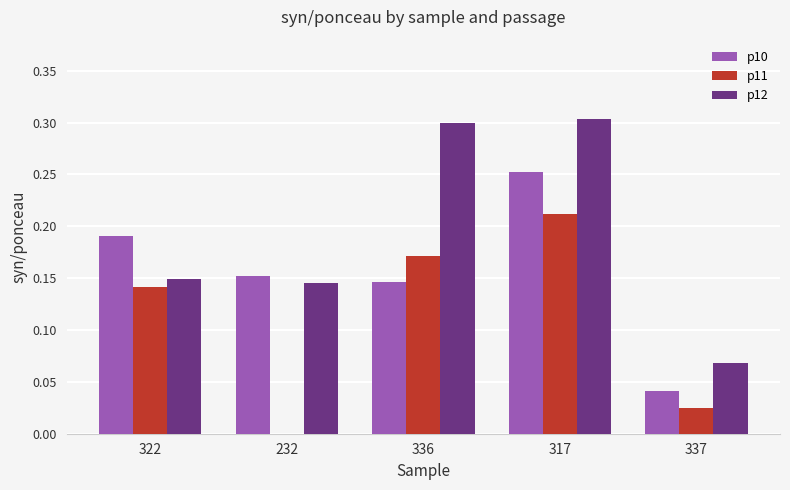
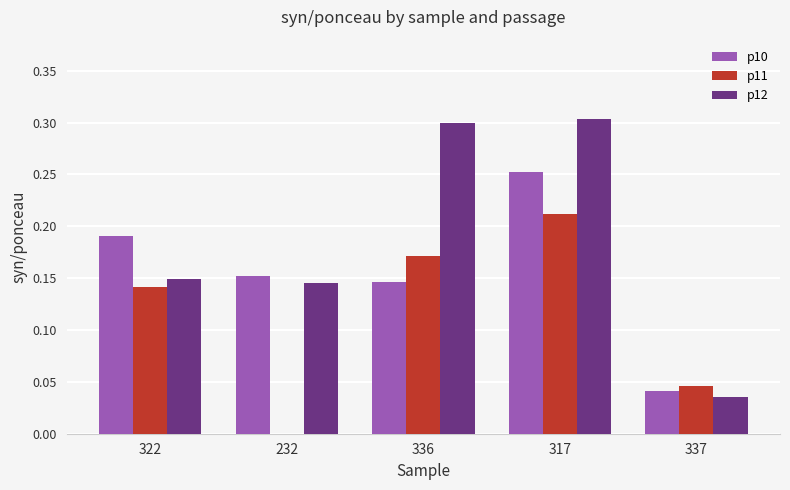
  {
    "p10": {
      "322": 0.191,
      "232": 0.152,
      "336": 0.146,
      "317": 0.253,
      "337": 0.041
    },
    "p11": {
      "322": 0.142,
      "232": 0.000,
      "336": 0.171,
      "317": 0.211,
-     "337": 0.025
+     "337": 0.046
    },
    "p12": {
      "322": 0.149,
      "232": 0.146,
      "336": 0.300,
      "317": 0.303,
-     "337": 0.068
+     "337": 0.035
    }
  }
